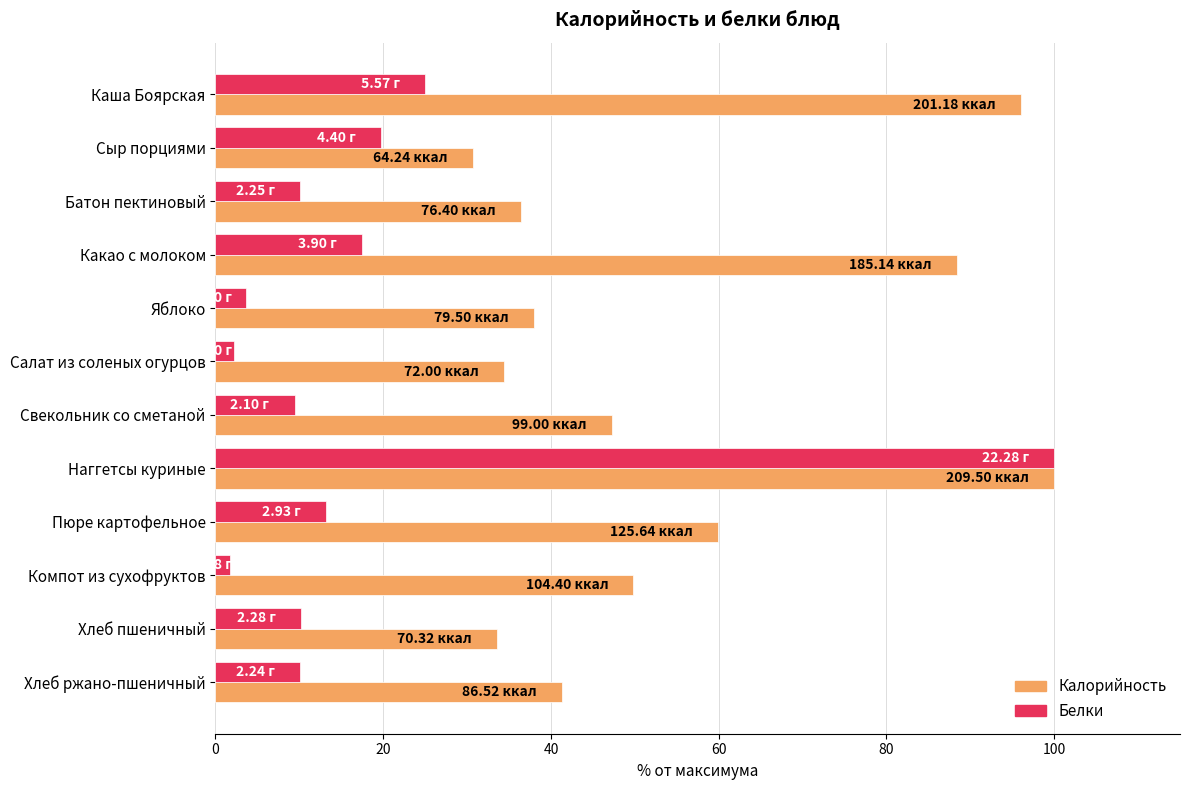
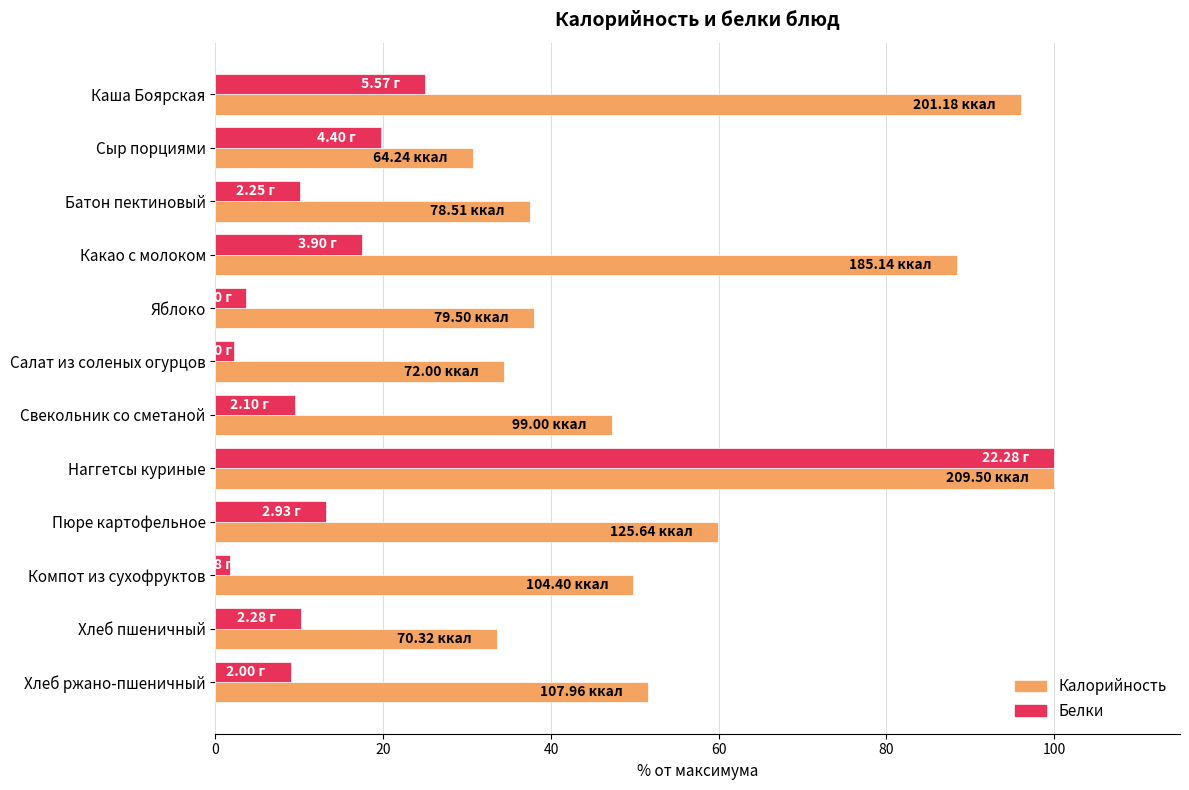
  {
    "Калорийность": {
-     "Батон пектиновый": 76.40,
-     "Хлеб ржано-пшеничный": 86.52
+     "Батон пектиновый": 78.51,
+     "Хлеб ржано-пшеничный": 107.96
    },
    "Белки": {
-     "Хлеб ржано-пшеничный": 2.24
+     "Хлеб ржано-пшеничный": 2.00
    }
  }
